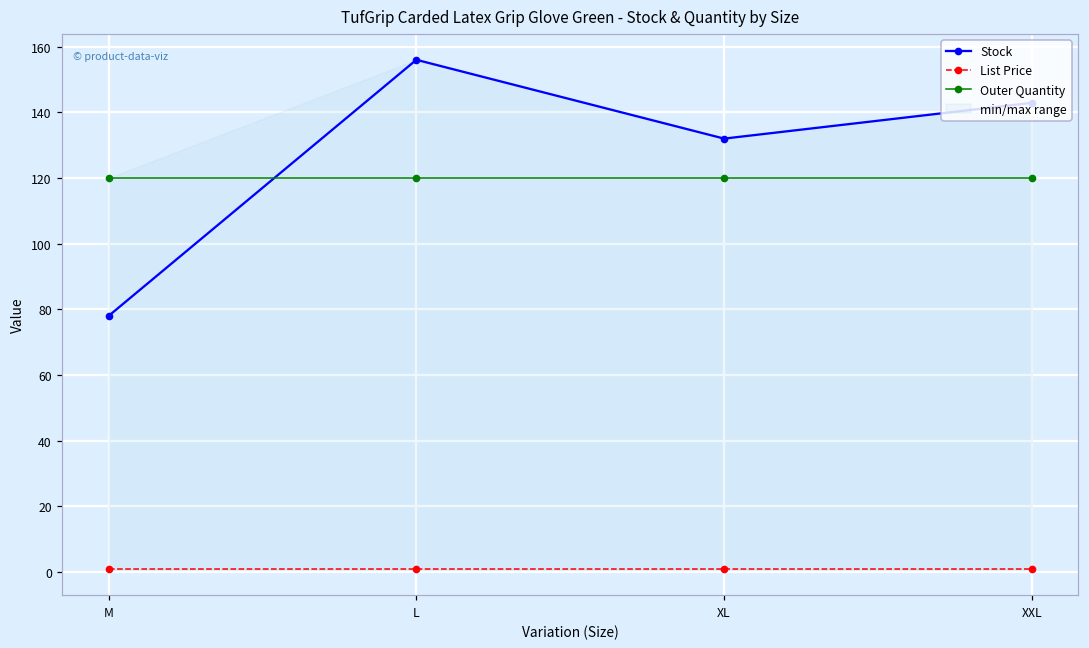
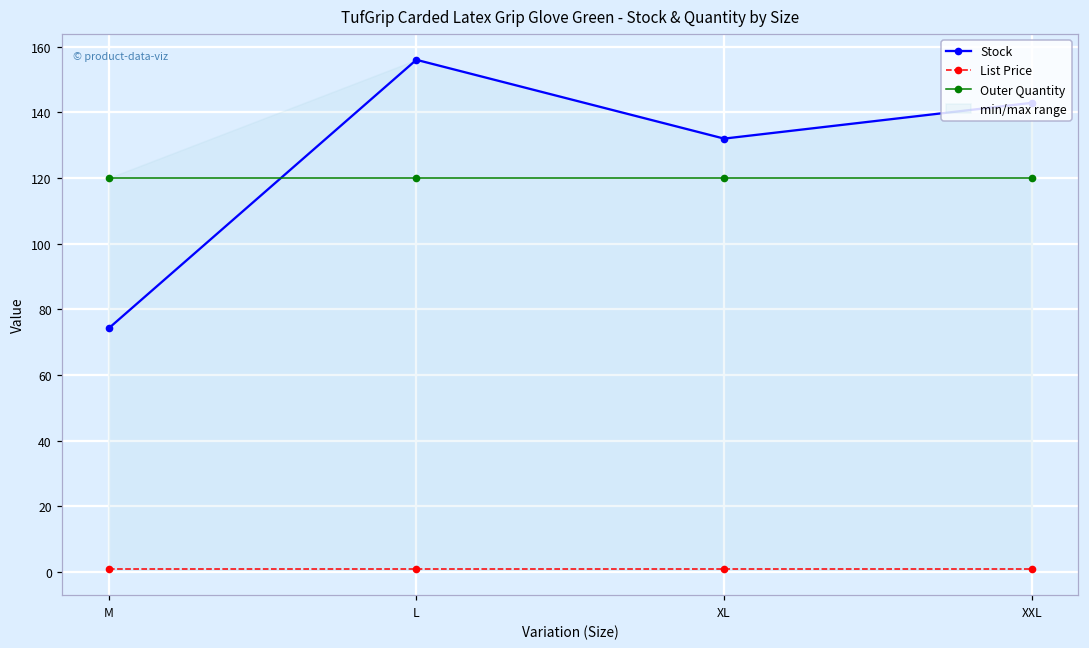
  {
    "Stock": {
-     "M": 78
+     "M": 74
    },
    "List Price": {
      "M": 1,
      "L": 1,
      "XL": 1,
      "XXL": 1
    },
    "Outer Quantity": {
      "L": 120,
      "XL": 120,
      "XXL": 120
    }
  }
